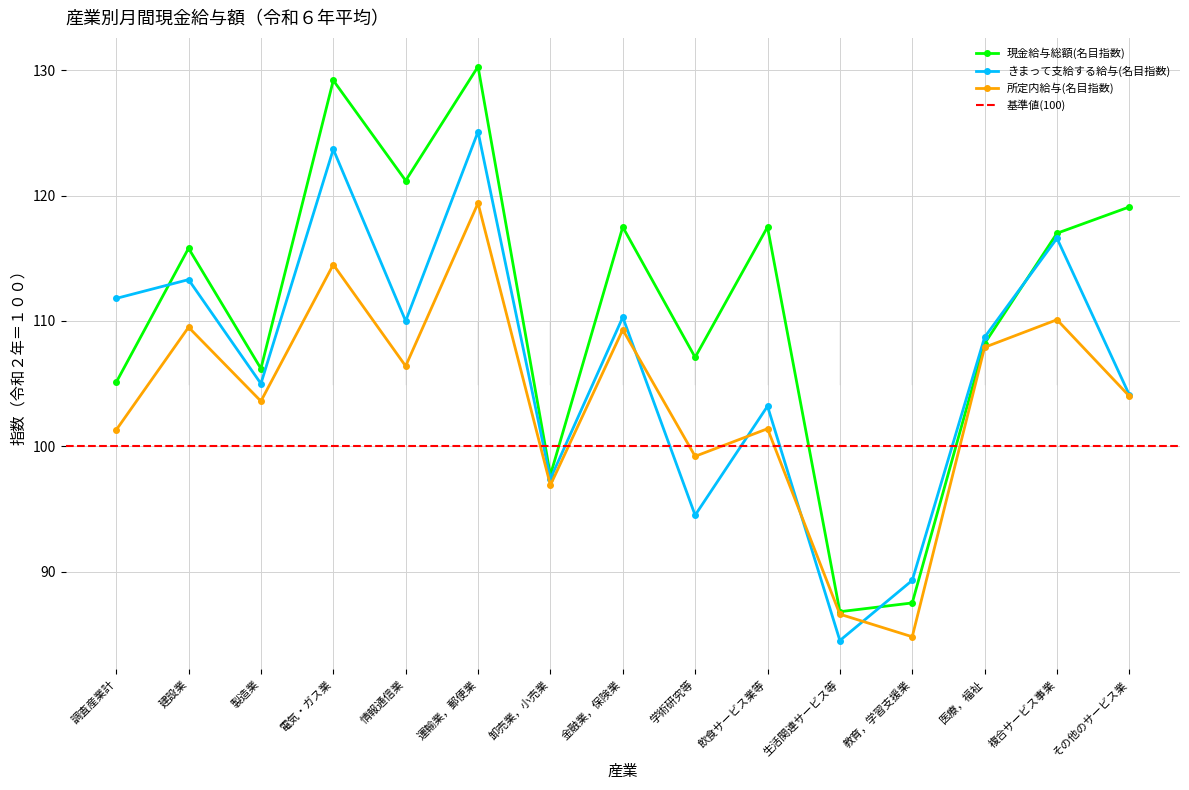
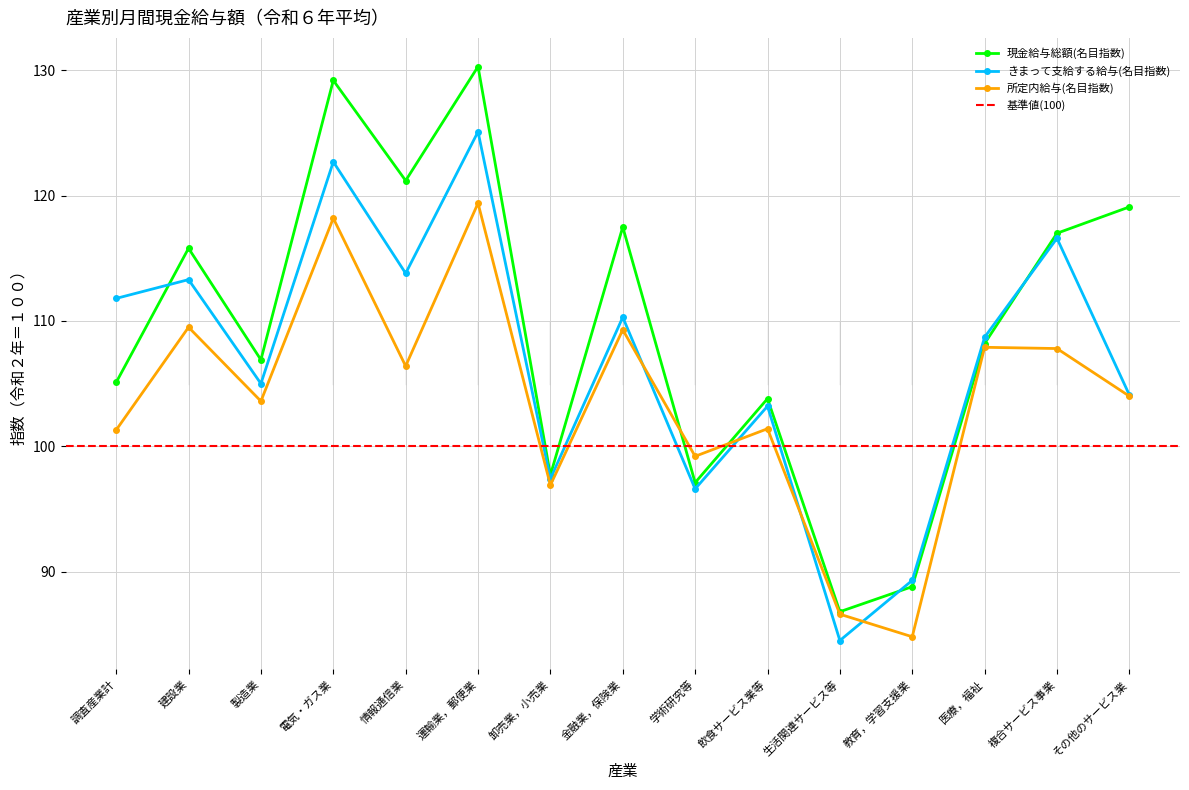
  {
    "現金給与総額(名目指数)": {
      "調査産業計": 105.1,
      "建設業": 115.8,
-     "製造業": 106.2,
+     "製造業": 106.9,
      "電気・ガス業": 129.2,
      "情報通信業": 121.2,
      "運輸業，郵便業": 130.3,
      "卸売業，小売業": 97.7,
      "金融業，保険業": 117.5,
-     "学術研究等": 107.1,
-     "飲食サービス業等": 117.5,
-     "教育，学習支援業": 87.5,
+     "学術研究等": 97.1,
+     "飲食サービス業等": 103.8,
+     "教育，学習支援業": 88.8,
      "医療，福祉": 108.2,
      "複合サービス事業": 117.0,
      "その他のサービス業": 119.1
    },
    "きまって支給する給与(名目指数)": {
      "調査産業計": 111.8,
      "建設業": 113.3,
      "製造業": 105.0,
-     "電気・ガス業": 123.7,
-     "情報通信業": 110.0,
+     "電気・ガス業": 122.7,
+     "情報通信業": 113.8,
      "運輸業，郵便業": 125.1,
      "卸売業，小売業": 97.4,
      "金融業，保険業": 110.3,
-     "学術研究等": 94.5,
+     "学術研究等": 96.6,
      "飲食サービス業等": 103.2,
      "生活関連サービス等": 84.5,
      "教育，学習支援業": 89.3,
      "医療，福祉": 108.7,
      "複合サービス事業": 116.6
    },
    "所定内給与(名目指数)": {
      "調査産業計": 101.3,
      "建設業": 109.5,
      "製造業": 103.6,
-     "電気・ガス業": 114.5,
+     "電気・ガス業": 118.2,
      "情報通信業": 106.4,
      "運輸業，郵便業": 119.4,
      "卸売業，小売業": 96.9,
      "金融業，保険業": 109.3,
      "学術研究等": 99.2,
      "飲食サービス業等": 101.4,
      "教育，学習支援業": 84.8,
      "医療，福祉": 107.9,
-     "複合サービス事業": 110.1
+     "複合サービス事業": 107.8
    }
  }
